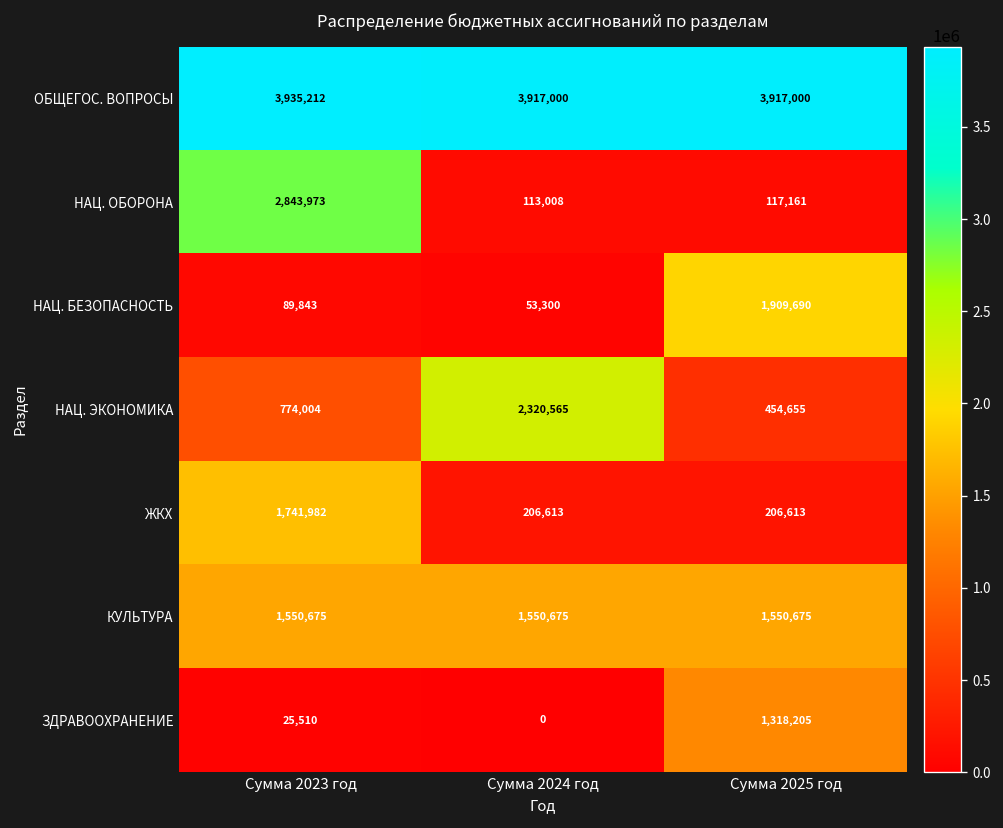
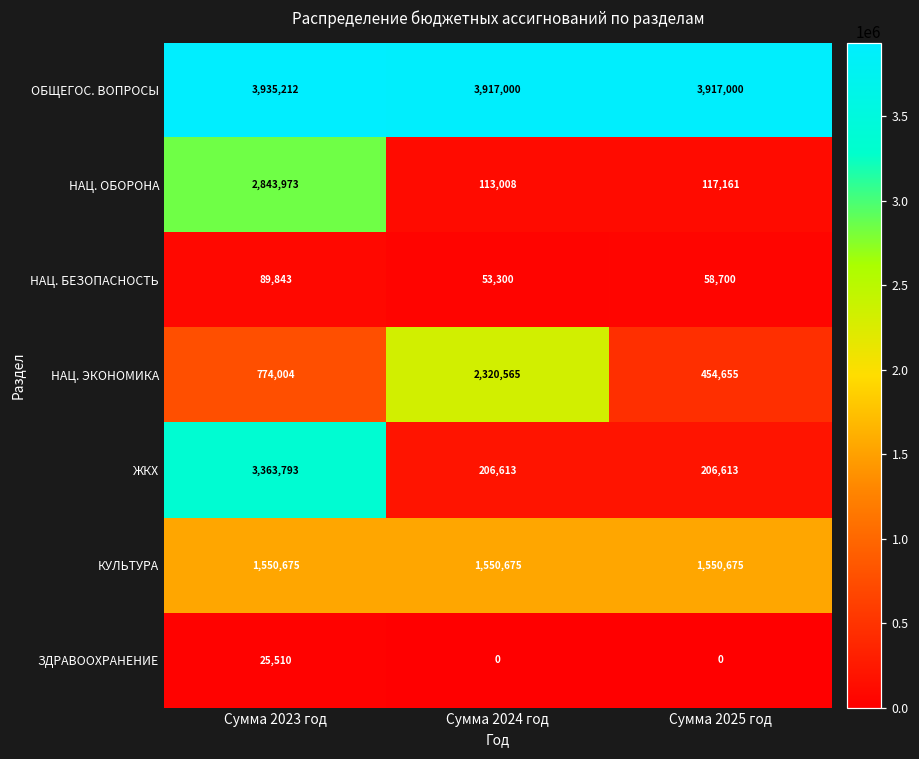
  {
    "ОБЩЕГОС. ВОПРОСЫ": {
      "Сумма 2023 год": "3,935,212",
      "Сумма 2024 год": "3,917,000",
      "Сумма 2025 год": "3,917,000"
    },
    "НАЦ. ОБОРОНА": {
      "Сумма 2023 год": "2,843,973",
      "Сумма 2024 год": "113,008",
      "Сумма 2025 год": "117,161"
    },
    "НАЦ. БЕЗОПАСНОСТЬ": {
      "Сумма 2023 год": "89,843",
      "Сумма 2024 год": "53,300",
-     "Сумма 2025 год": "1,909,690"
+     "Сумма 2025 год": "58,700"
    },
    "НАЦ. ЭКОНОМИКА": {
      "Сумма 2023 год": "774,004",
      "Сумма 2024 год": "2,320,565",
      "Сумма 2025 год": "454,655"
    },
    "ЖКХ": {
-     "Сумма 2023 год": "1,741,982",
+     "Сумма 2023 год": "3,363,793",
      "Сумма 2024 год": "206,613",
      "Сумма 2025 год": "206,613"
    },
    "КУЛЬТУРА": {
      "Сумма 2023 год": "1,550,675",
      "Сумма 2024 год": "1,550,675",
      "Сумма 2025 год": "1,550,675"
    },
    "ЗДРАВООХРАНЕНИЕ": {
      "Сумма 2023 год": "25,510",
      "Сумма 2024 год": "0",
-     "Сумма 2025 год": "1,318,205"
+     "Сумма 2025 год": "0"
    }
  }
